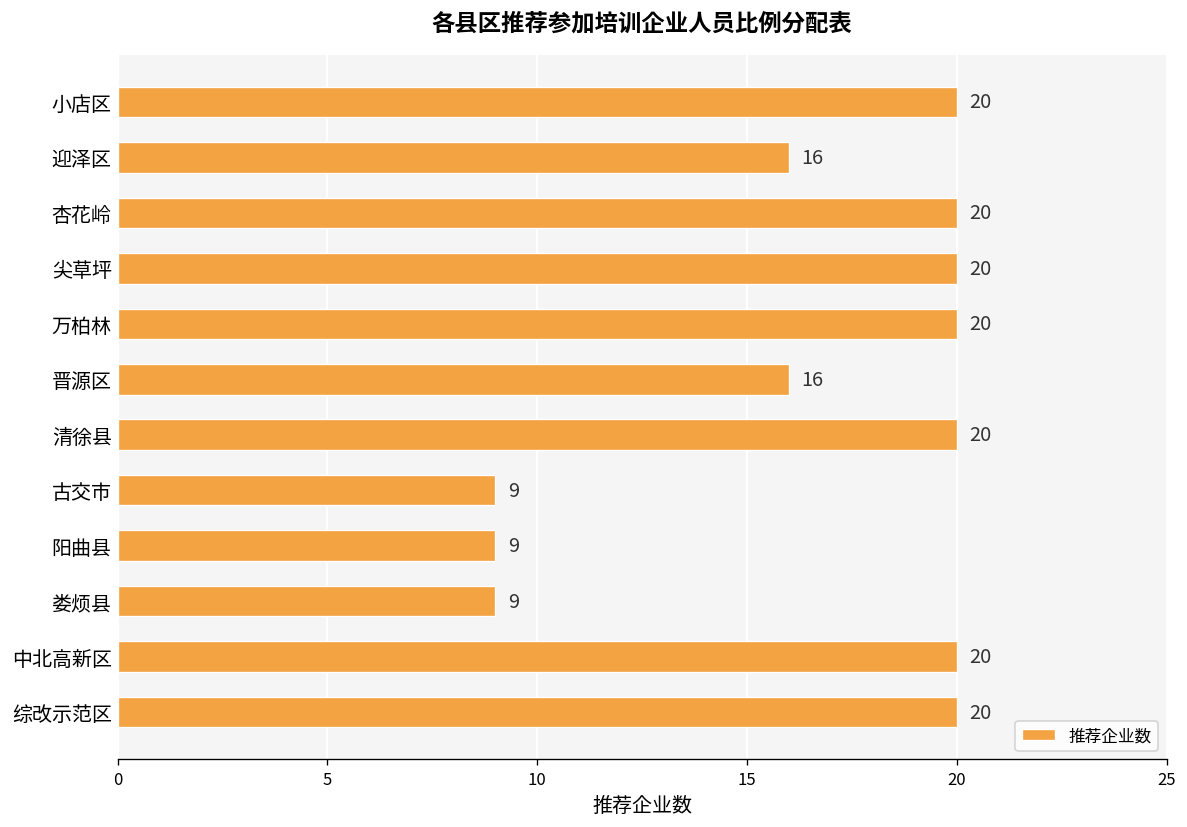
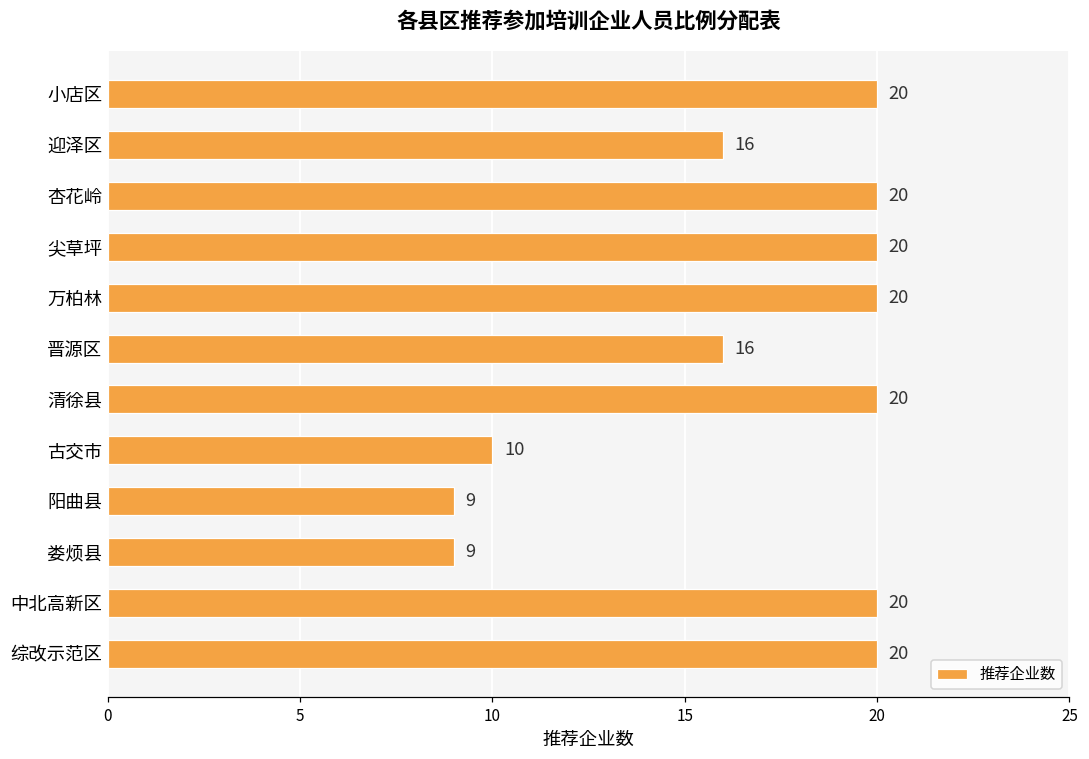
  {
    "小店区": 20,
    "迎泽区": 16,
    "杏花岭": 20,
    "尖草坪": 20,
    "万柏林": 20,
    "晋源区": 16,
    "清徐县": 20,
-   "古交市": 9,
+   "古交市": 10,
    "阳曲县": 9,
    "娄烦县": 9,
    "中北高新区": 20,
    "综改示范区": 20
  }
